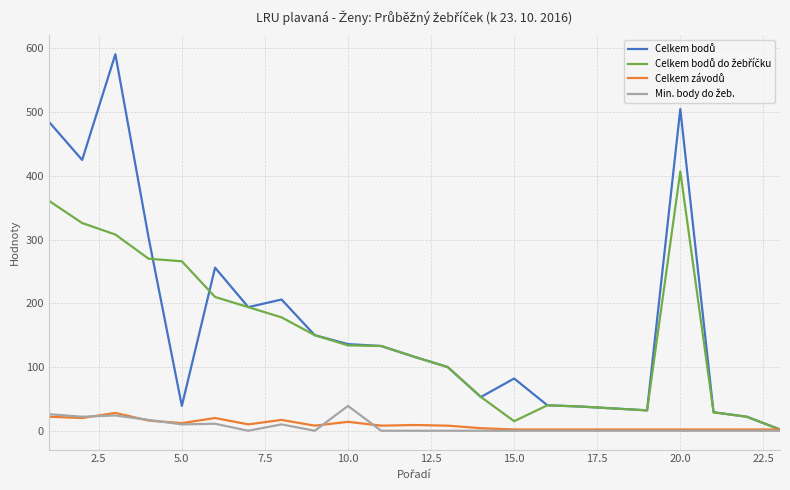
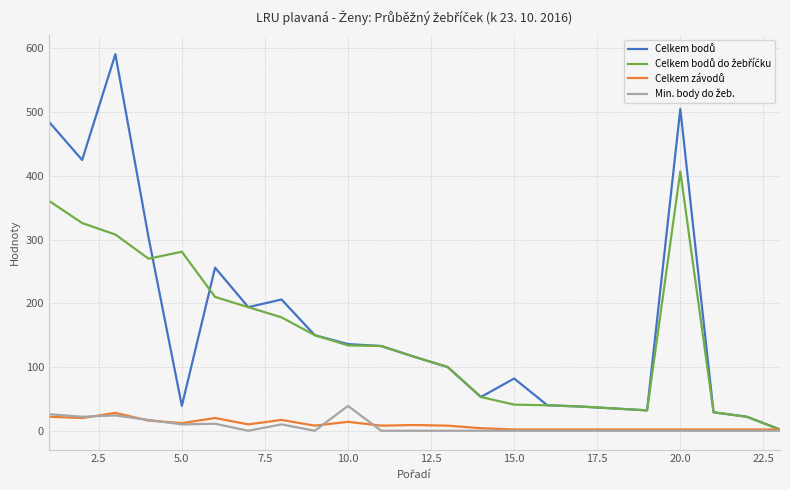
  {
    "Celkem bodů": {
      "5.0": 40,
      "15.0": 80,
      "20.0": 510
    },
    "Celkem bodů do žebříčku": {
-     "5.0": 270,
-     "15.0": 20,
+     "5.0": 280,
+     "15.0": 40,
      "20.0": 410
    },
    "Celkem závodů": {
      "10.0": 10
    },
    "Min. body do žeb.": {
      "10.0": 40
    }
  }
